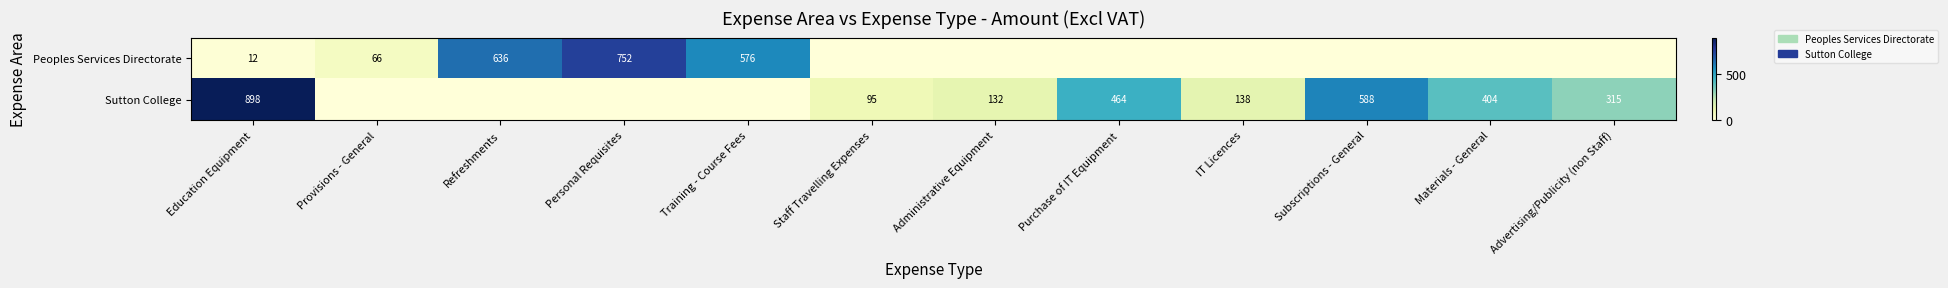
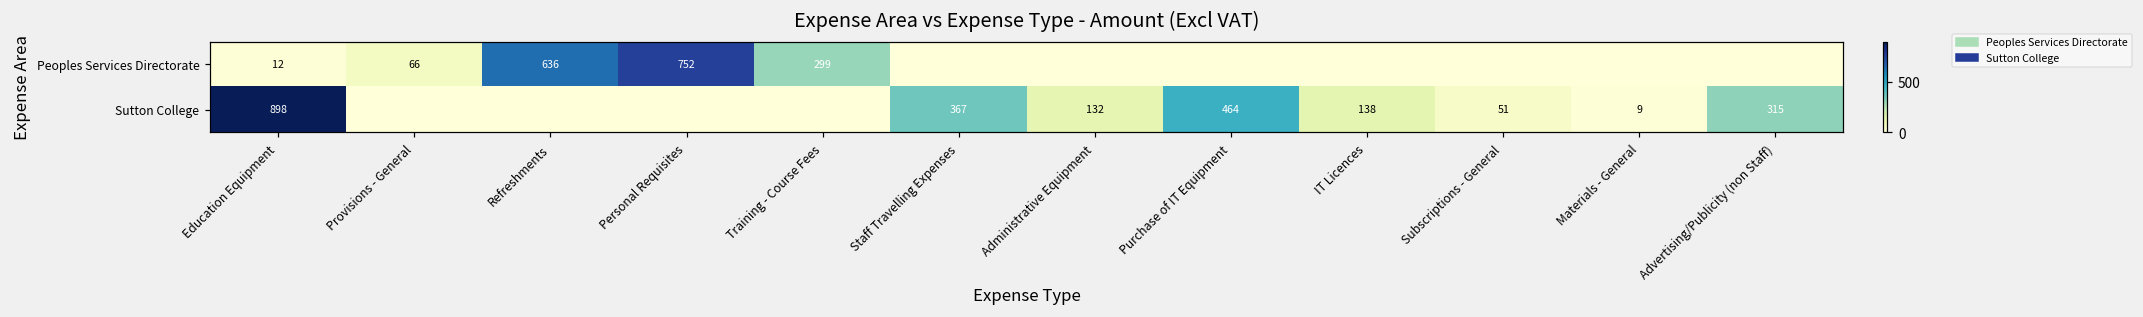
  {
    "Peoples Services Directorate": {
      "Education Equipment": 12,
      "Provisions - General": 66,
      "Refreshments": 636,
      "Personal Requisites": 752,
-     "Training - Course Fees": 576
+     "Training - Course Fees": 299
    },
    "Sutton College": {
      "Education Equipment": 898,
-     "Staff Travelling Expenses": 95,
+     "Staff Travelling Expenses": 367,
      "Administrative Equipment": 132,
      "Purchase of IT Equipment": 464,
      "IT Licences": 138,
-     "Subscriptions - General": 588,
-     "Materials - General": 404,
+     "Subscriptions - General": 51,
+     "Materials - General": 9,
      "Advertising/Publicity (non Staff)": 315
    }
  }
